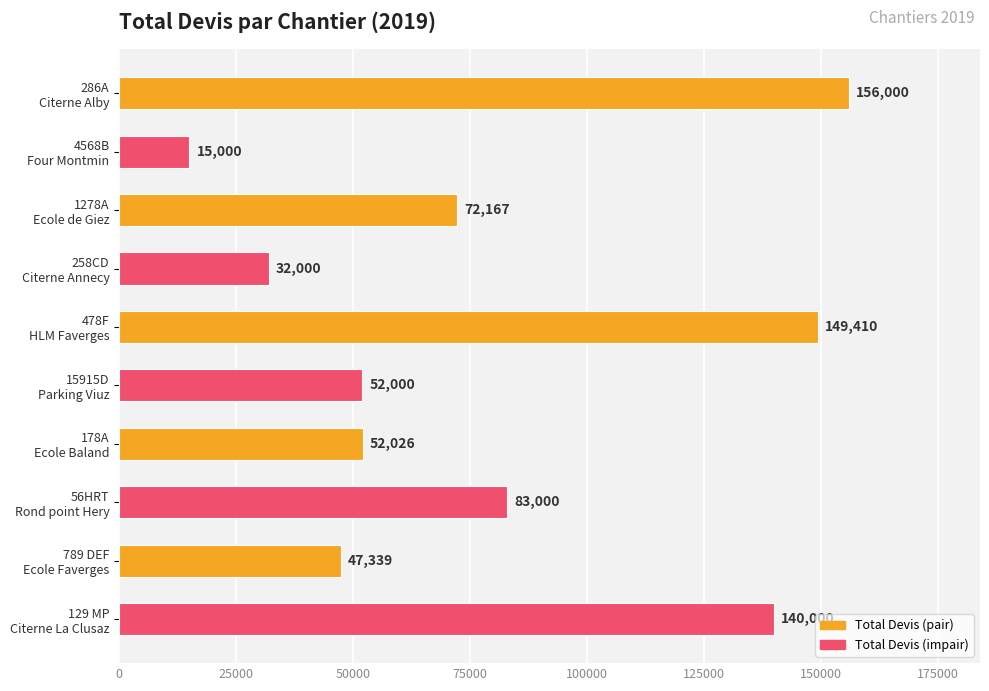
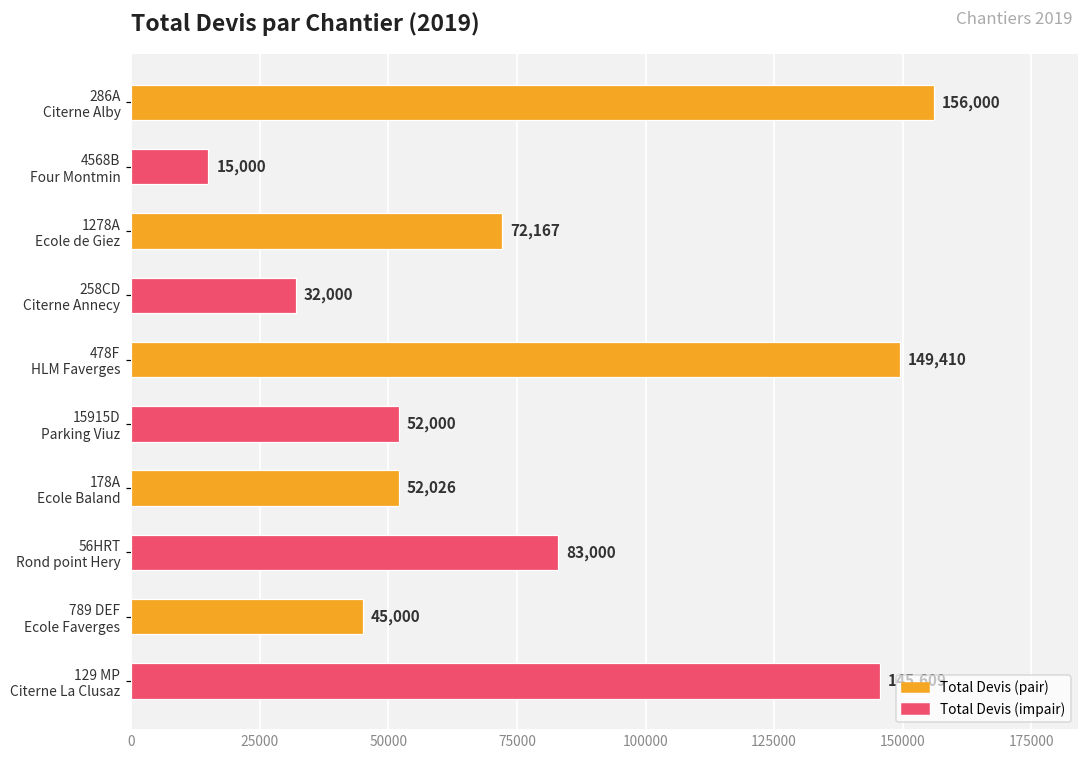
  {
    "286A Citerne Alby": "156,000",
    "4568B Four Montmin": "15,000",
    "1278A Ecole de Giez": "72,167",
    "258CD Citerne Annecy": "32,000",
    "478F HLM Faverges": "149,410",
    "15915D Parking Viuz": "52,000",
    "178A Ecole Baland": "52,026",
    "56HRT Rond point Hery": "83,000",
-   "789 DEF Ecole Faverges": "47,339",
-   "129 MP Citerne La Clusaz": "140000"
+   "789 DEF Ecole Faverges": "45,000",
+   "129 MP Citerne La Clusaz": "146000"
  }
